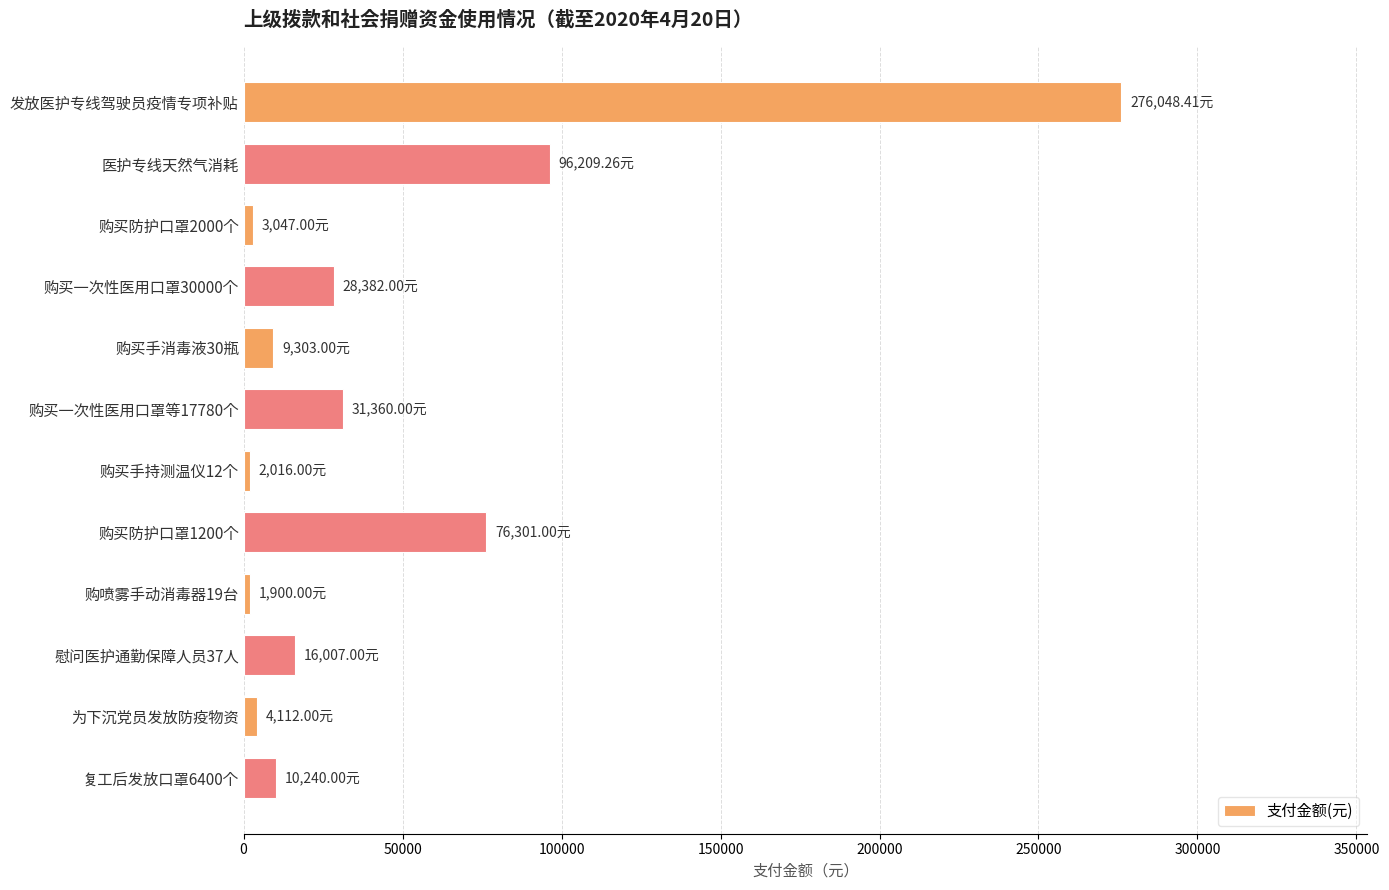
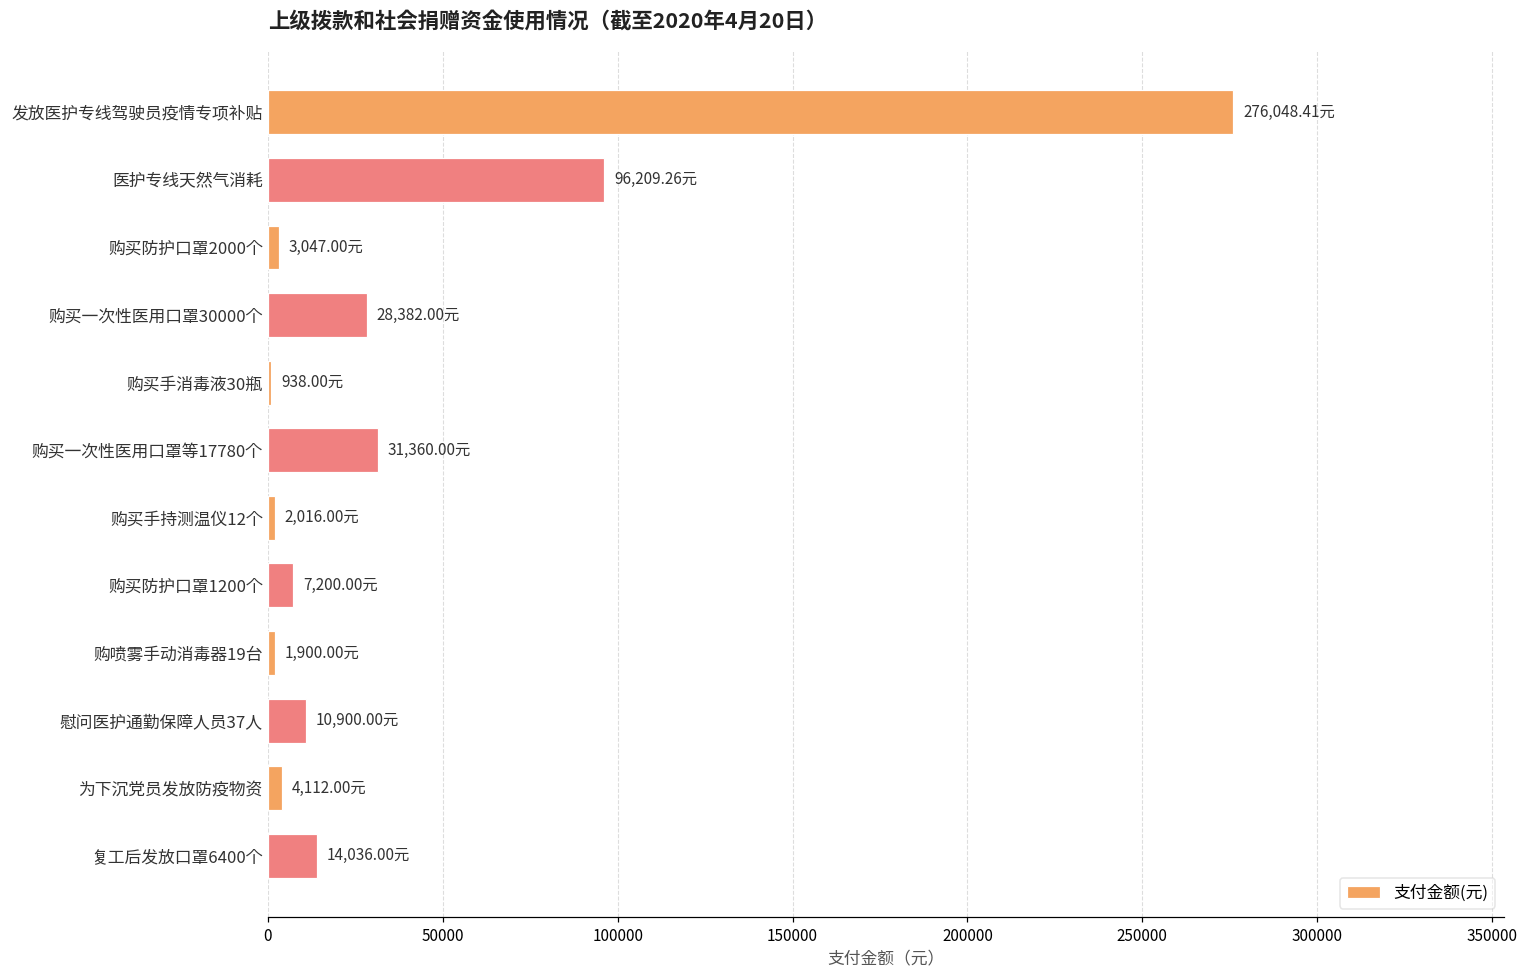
  {
    "发放医护专线驾驶员疫情专项补贴": "276,048.41元",
    "医护专线天然气消耗": "96,209.26元",
    "购买防护口罩2000个": "3,047.00元",
    "购买一次性医用口罩30000个": "28,382.00元",
-   "购买手消毒液30瓶": "9,303.00元",
+   "购买手消毒液30瓶": "938.00元",
    "购买一次性医用口罩等17780个": "31,360.00元",
    "购买手持测温仪12个": "2,016.00元",
-   "购买防护口罩1200个": "76,301.00元",
+   "购买防护口罩1200个": "7,200.00元",
    "购喷雾手动消毒器19台": "1,900.00元",
-   "慰问医护通勤保障人员37人": "16,007.00元",
+   "慰问医护通勤保障人员37人": "10,900.00元",
    "为下沉党员发放防疫物资": "4,112.00元",
-   "复工后发放口罩6400个": "10,240.00元"
+   "复工后发放口罩6400个": "14,036.00元"
  }
